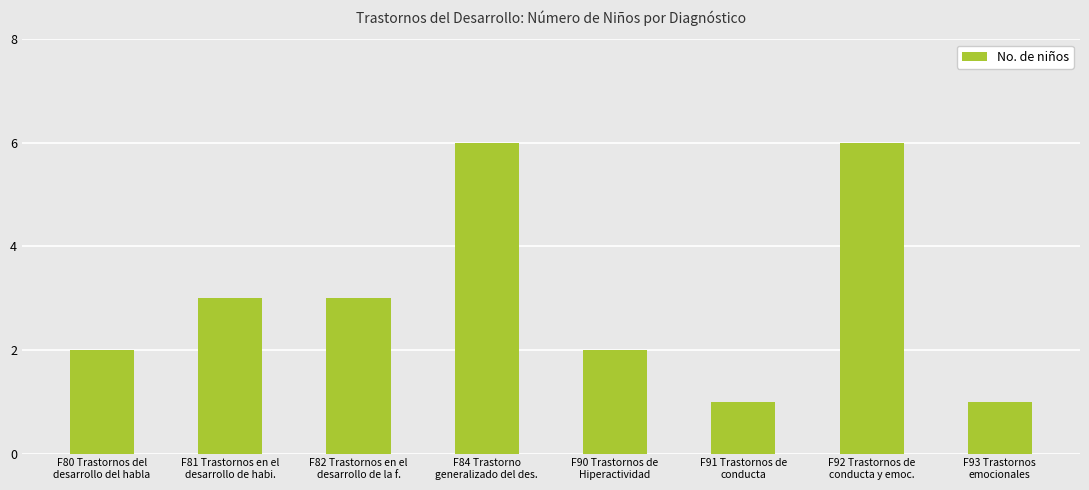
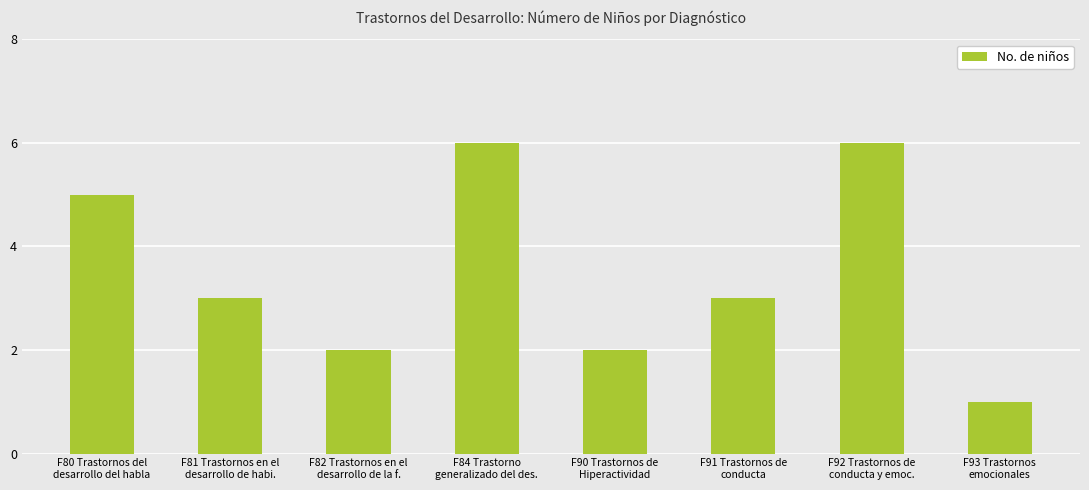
  {
-   "F80 Trastornos del desarrollo del habla": 2,
+   "F80 Trastornos del desarrollo del habla": 5,
    "F81 Trastornos en el desarrollo de habi.": 3,
-   "F82 Trastornos en el desarrollo de la f.": 3,
+   "F82 Trastornos en el desarrollo de la f.": 2,
    "F84 Trastorno generalizado del des.": 6,
    "F90 Trastornos de Hiperactividad": 2,
-   "F91 Trastornos de conducta": 1,
+   "F91 Trastornos de conducta": 3,
    "F92 Trastornos de conducta y emoc.": 6,
    "F93 Trastornos emocionales": 1
  }
